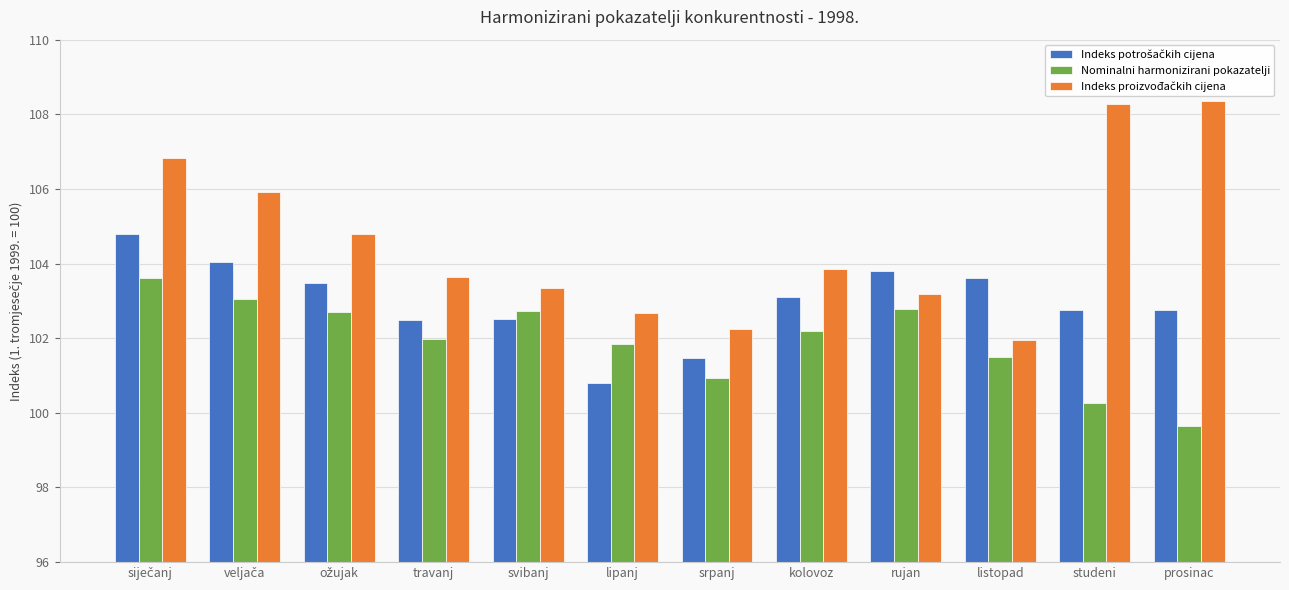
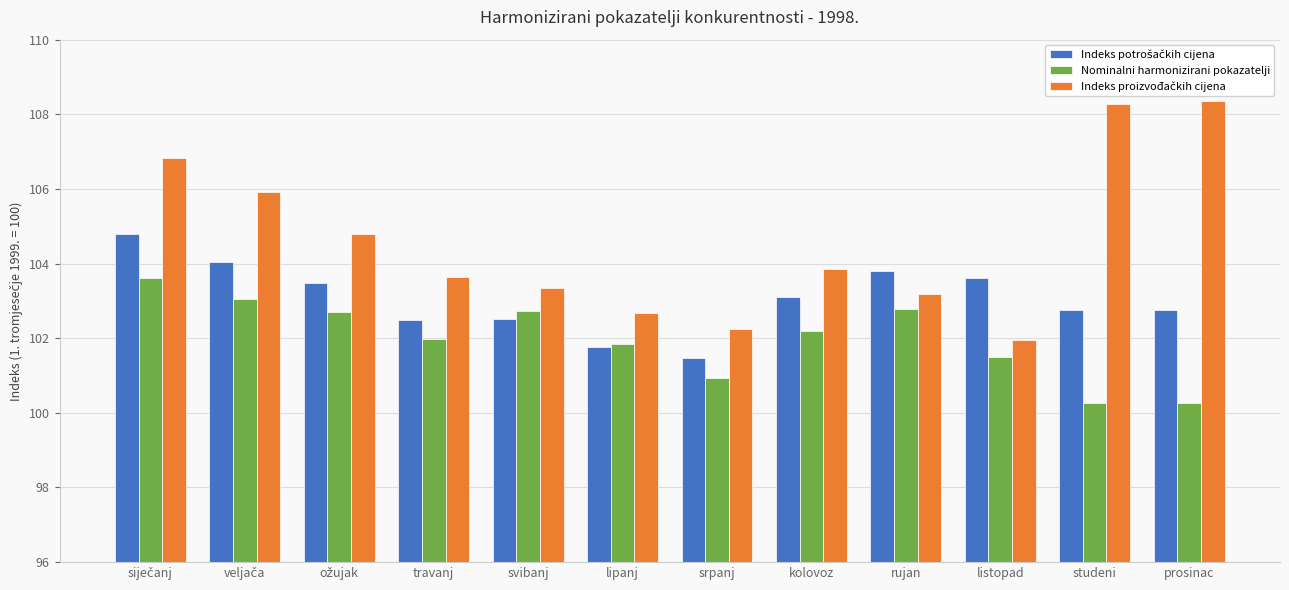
  {
    "Indeks potrošačkih cijena": {
      "siječanj": 104.8,
      "veljača": 104.1,
      "ožujak": 103.5,
      "travanj": 102.5,
      "svibanj": 102.5,
-     "lipanj": 100.8,
+     "lipanj": 101.8,
      "srpanj": 101.5,
      "kolovoz": 103.1,
      "rujan": 103.8,
      "listopad": 103.6,
      "studeni": 102.7,
      "prosinac": 102.7
    },
    "Nominalni harmonizirani pokazatelji": {
      "siječanj": 103.6,
      "veljača": 103.1,
      "ožujak": 102.7,
      "travanj": 102.0,
      "svibanj": 102.7,
      "lipanj": 101.8,
      "srpanj": 100.9,
      "kolovoz": 102.2,
      "rujan": 102.8,
      "listopad": 101.5,
      "studeni": 100.3,
-     "prosinac": 99.6
+     "prosinac": 100.3
    },
    "Indeks proizvođačkih cijena": {
      "siječanj": 106.8,
      "veljača": 105.9,
      "ožujak": 104.8,
      "travanj": 103.7,
      "svibanj": 103.3,
      "lipanj": 102.7,
      "srpanj": 102.2,
      "kolovoz": 103.9,
      "rujan": 103.2,
      "listopad": 101.9,
      "studeni": 108.3,
      "prosinac": 108.4
    }
  }
